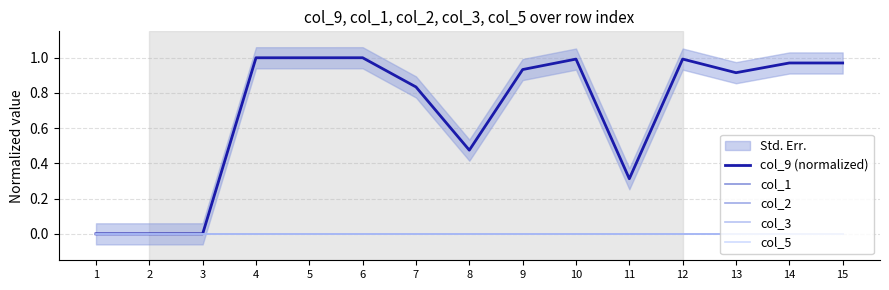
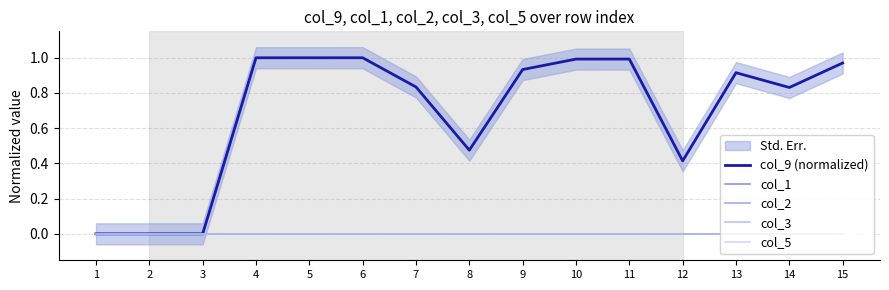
  {
    "col_9 (normalized)": {
      "4": 1.00,
      "5": 1.00,
      "6": 1.00,
      "7": 0.83,
      "8": 0.48,
      "9": 0.93,
      "10": 0.99,
-     "11": 0.31,
-     "12": 0.99,
+     "11": 0.99,
+     "12": 0.41,
      "13": 0.92,
-     "14": 0.97,
+     "14": 0.83,
      "15": 0.97
    }
  }
